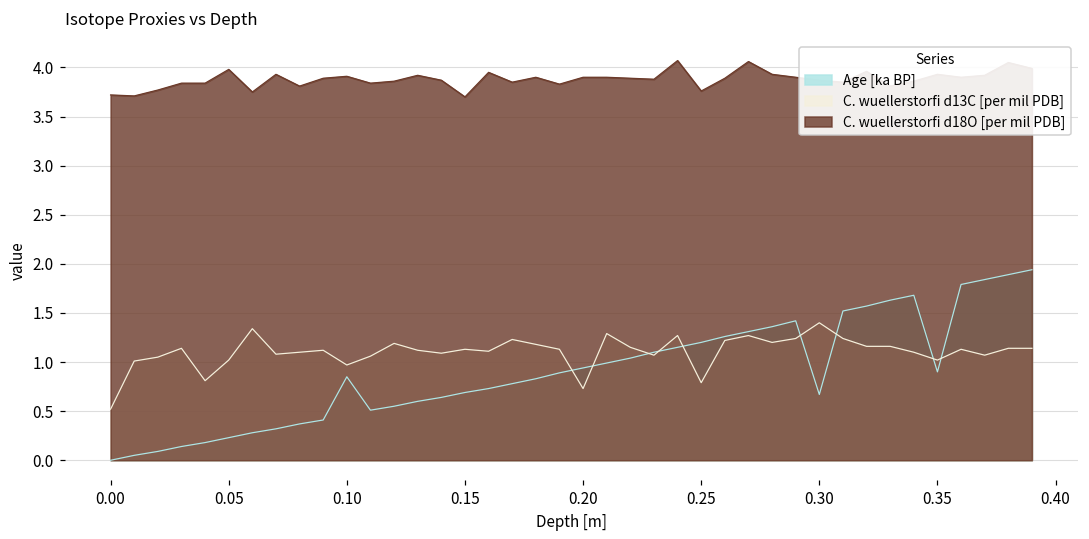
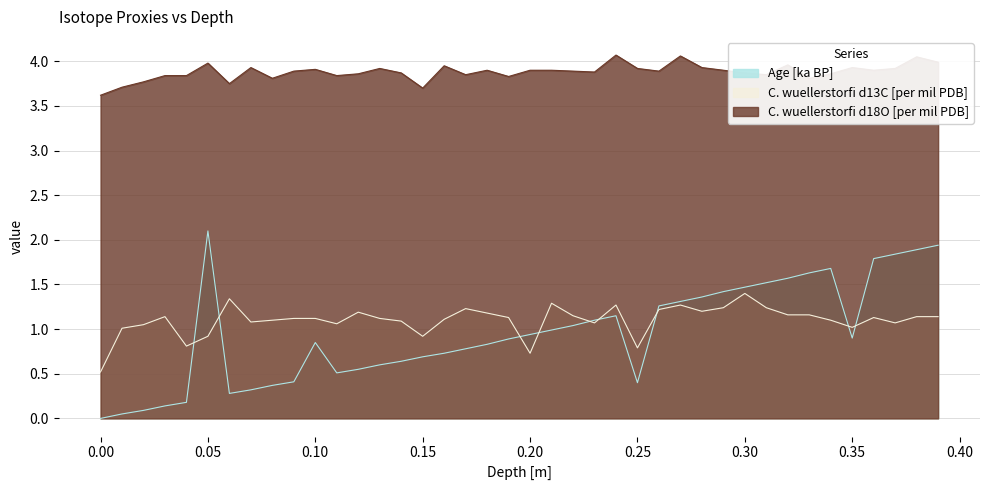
  {
    "Age [ka BP]": {
      "0.00": 0.0,
-     "0.05": 0.2,
+     "0.05": 2.1,
      "0.10": 0.9,
      "0.15": 0.7,
      "0.20": 0.9,
-     "0.25": 1.2,
-     "0.30": 0.7,
+     "0.25": 0.4,
+     "0.30": 1.5,
      "0.35": 0.9
    },
    "C. wuellerstorfi d13C [per mil PDB]": {
      "0.00": 0.5,
-     "0.05": 1.0,
-     "0.10": 1.0,
-     "0.15": 1.1,
+     "0.05": 0.9,
+     "0.10": 1.1,
+     "0.15": 0.9,
      "0.20": 0.7,
      "0.25": 0.8,
      "0.30": 1.4,
      "0.35": 1.0
    },
    "C. wuellerstorfi d18O [per mil PDB]": {
-     "0.00": 3.7,
+     "0.00": 3.6,
      "0.05": 4.0,
      "0.10": 3.9,
      "0.15": 3.7,
      "0.20": 3.9,
-     "0.25": 3.8
+     "0.25": 3.9
    }
  }
